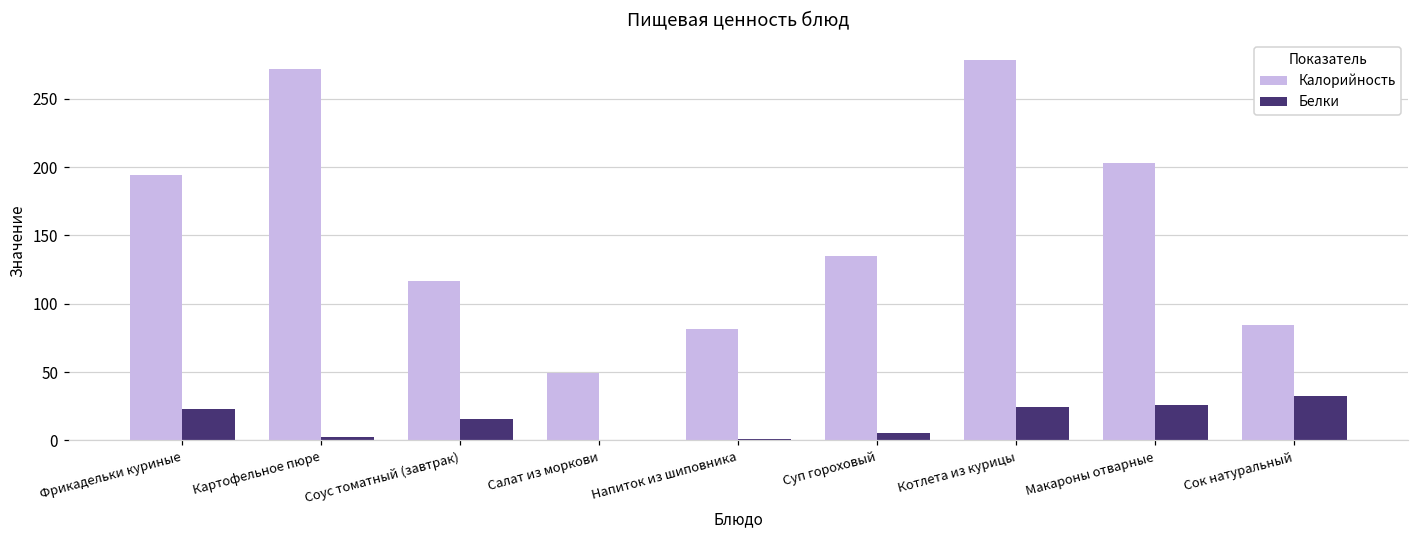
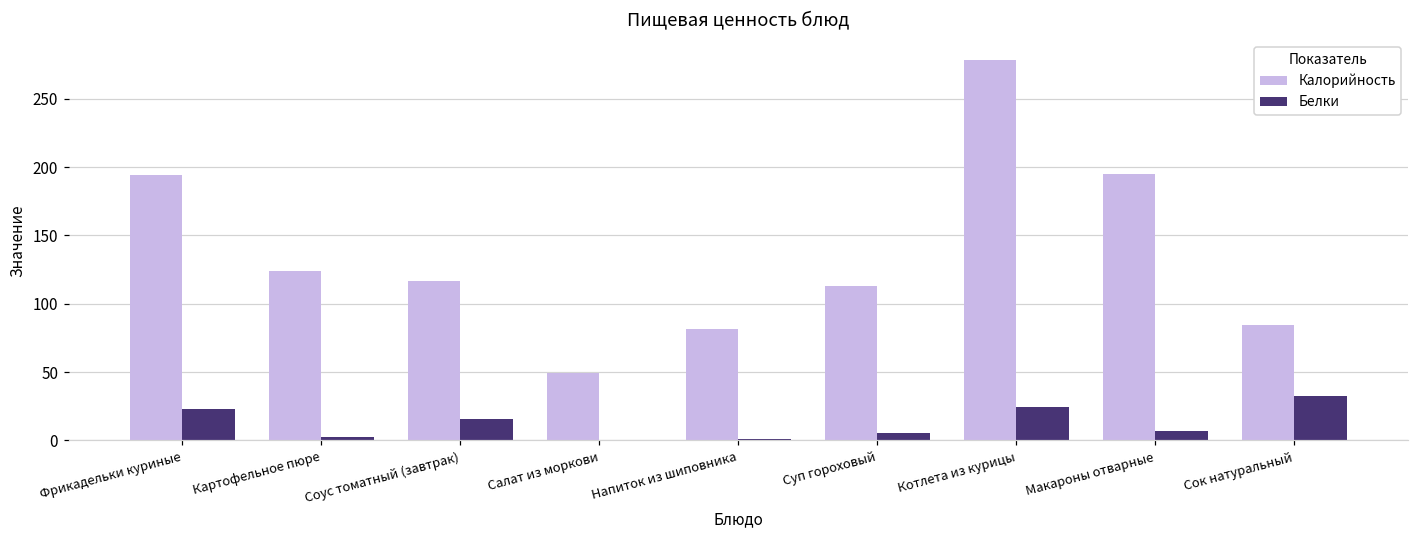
  {
    "Калорийность": {
      "Фрикадельки куриные": 194,
-     "Картофельное пюре": 272,
+     "Картофельное пюре": 124,
      "Соус томатный (завтрак)": 117,
      "Салат из моркови": 49,
      "Напиток из шиповника": 81,
-     "Суп гороховый": 135,
+     "Суп гороховый": 113,
      "Котлета из курицы": 279,
-     "Макароны отварные": 203,
+     "Макароны отварные": 195,
      "Сок натуральный": 84
    },
    "Белки": {
      "Фрикадельки куриные": 23,
      "Картофельное пюре": 3,
      "Соус томатный (завтрак)": 16,
      "Суп гороховый": 5,
      "Котлета из курицы": 25,
-     "Макароны отварные": 26,
+     "Макароны отварные": 7,
      "Сок натуральный": 33
    }
  }
